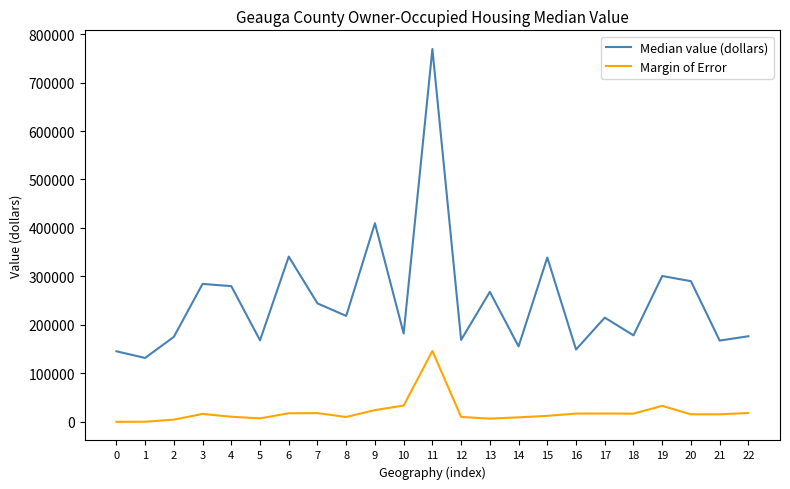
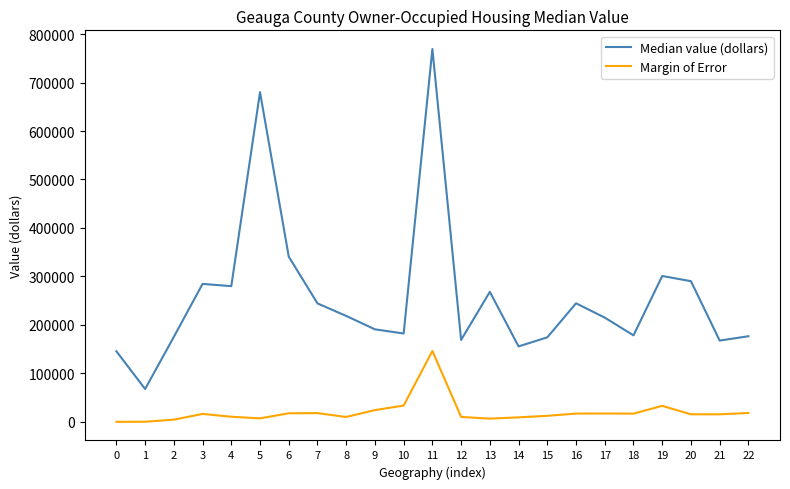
  {
    "Median value (dollars)": {
      "0": 150000,
-     "1": 130000,
+     "1": 70000,
      "2": 180000,
      "3": 280000,
      "4": 280000,
-     "5": 170000,
+     "5": 680000,
      "6": 340000,
      "7": 240000,
      "8": 220000,
-     "9": 410000,
+     "9": 190000,
      "10": 180000,
      "11": 770000,
      "12": 170000,
      "13": 270000,
      "14": 160000,
-     "15": 340000,
-     "16": 150000,
+     "15": 170000,
+     "16": 240000,
      "17": 220000,
      "18": 180000,
      "19": 300000,
      "20": 290000,
      "21": 170000,
      "22": 180000
    },
    "Margin of Error": {
      "0": 0,
      "1": 0,
      "2": 0,
      "3": 20000,
      "4": 10000,
      "5": 10000,
      "6": 20000,
      "7": 20000,
      "8": 10000,
      "9": 20000,
      "10": 30000,
      "11": 150000,
      "12": 10000,
      "13": 10000,
      "14": 10000,
      "15": 10000,
      "16": 20000,
      "17": 20000,
      "18": 20000,
      "19": 30000,
      "20": 20000,
      "21": 20000,
      "22": 20000
    }
  }
